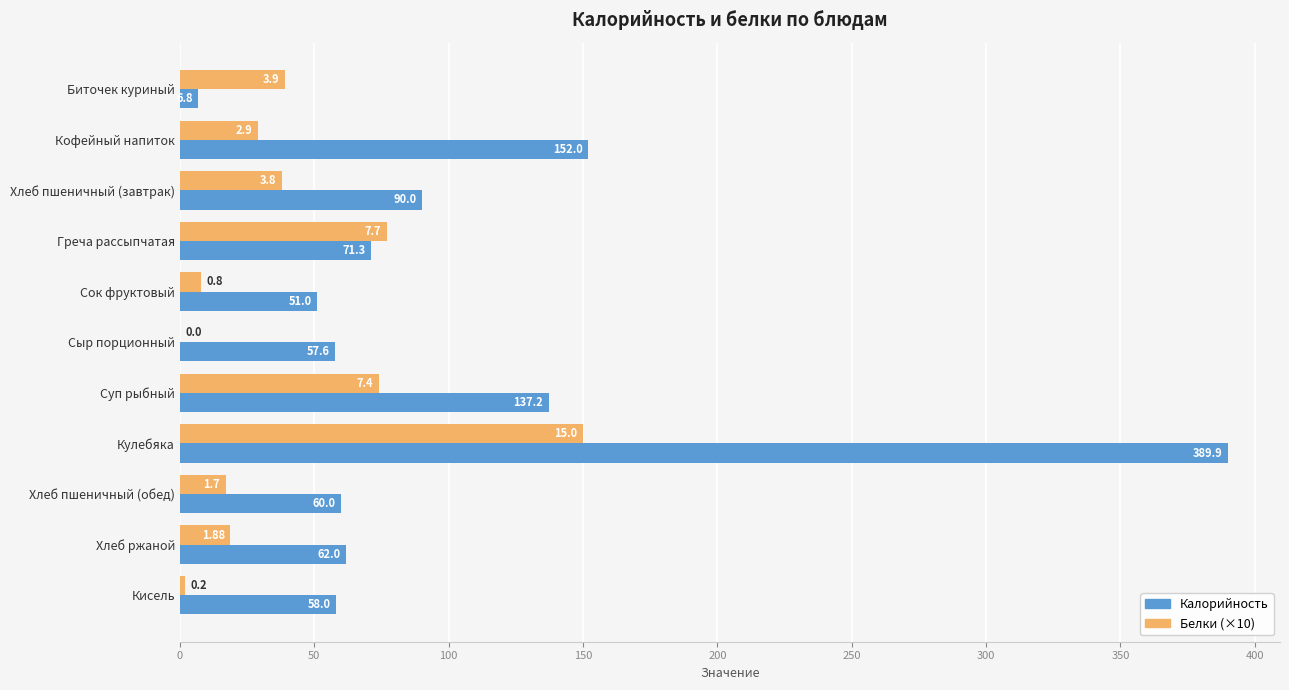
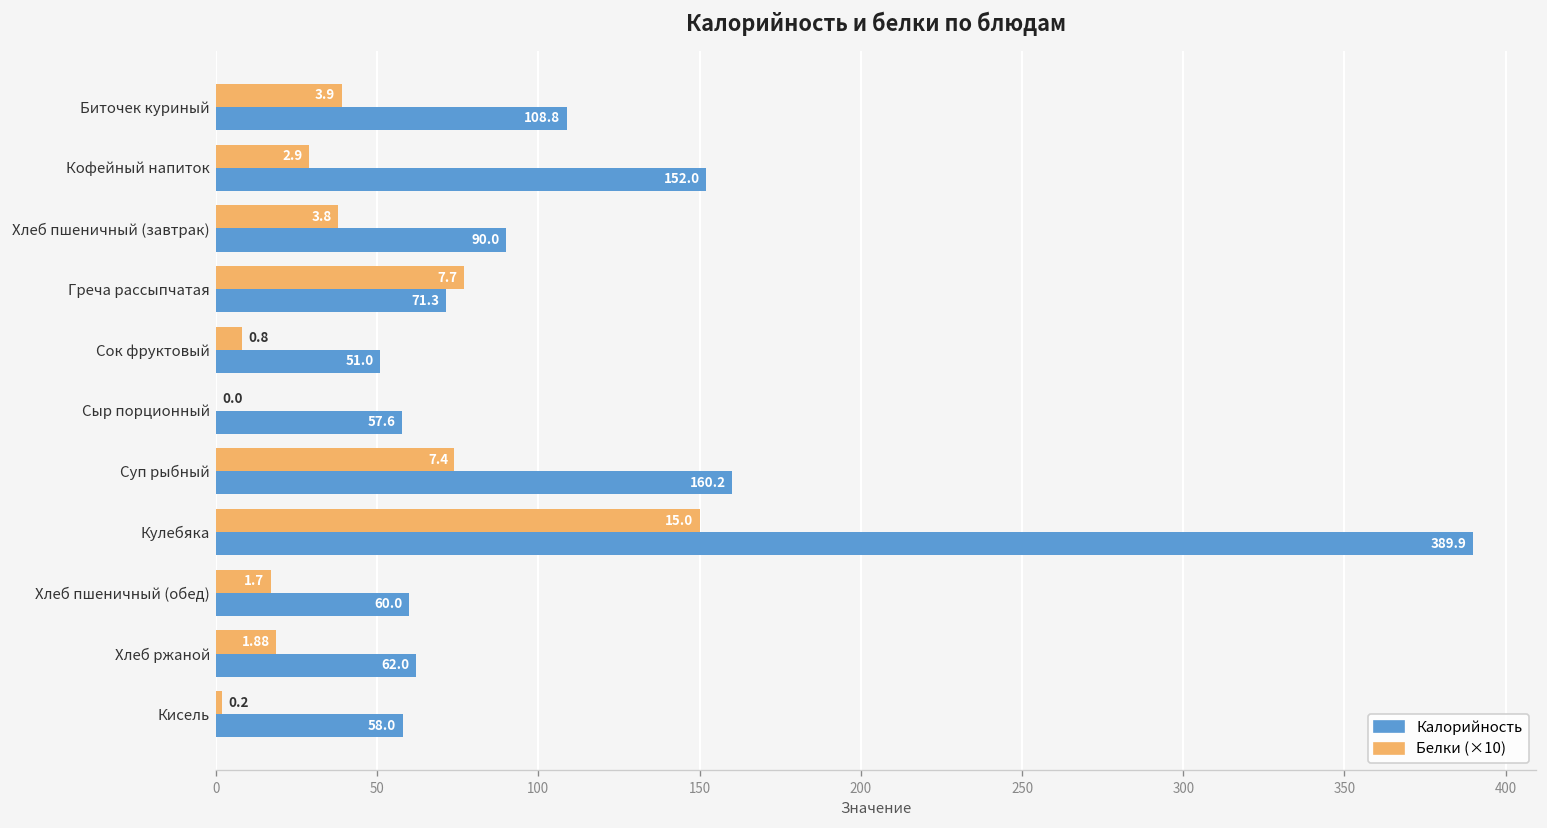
  {
    "Калорийность": {
-     "Биточек куриный": 6.8,
+     "Биточек куриный": 108.8,
      "Кофейный напиток": 152.0,
      "Хлеб пшеничный (завтрак)": 90.0,
      "Греча рассыпчатая": 71.3,
      "Сок фруктовый": 51.0,
      "Сыр порционный": 57.6,
-     "Суп рыбный": 137.2,
+     "Суп рыбный": 160.2,
      "Кулебяка": 389.9,
      "Хлеб пшеничный (обед)": 60.0,
      "Хлеб ржаной": 62.0,
      "Кисель": 58.0
    },
    "Белки (×10)": {
      "Сыр порционный": 0.0
    }
  }
